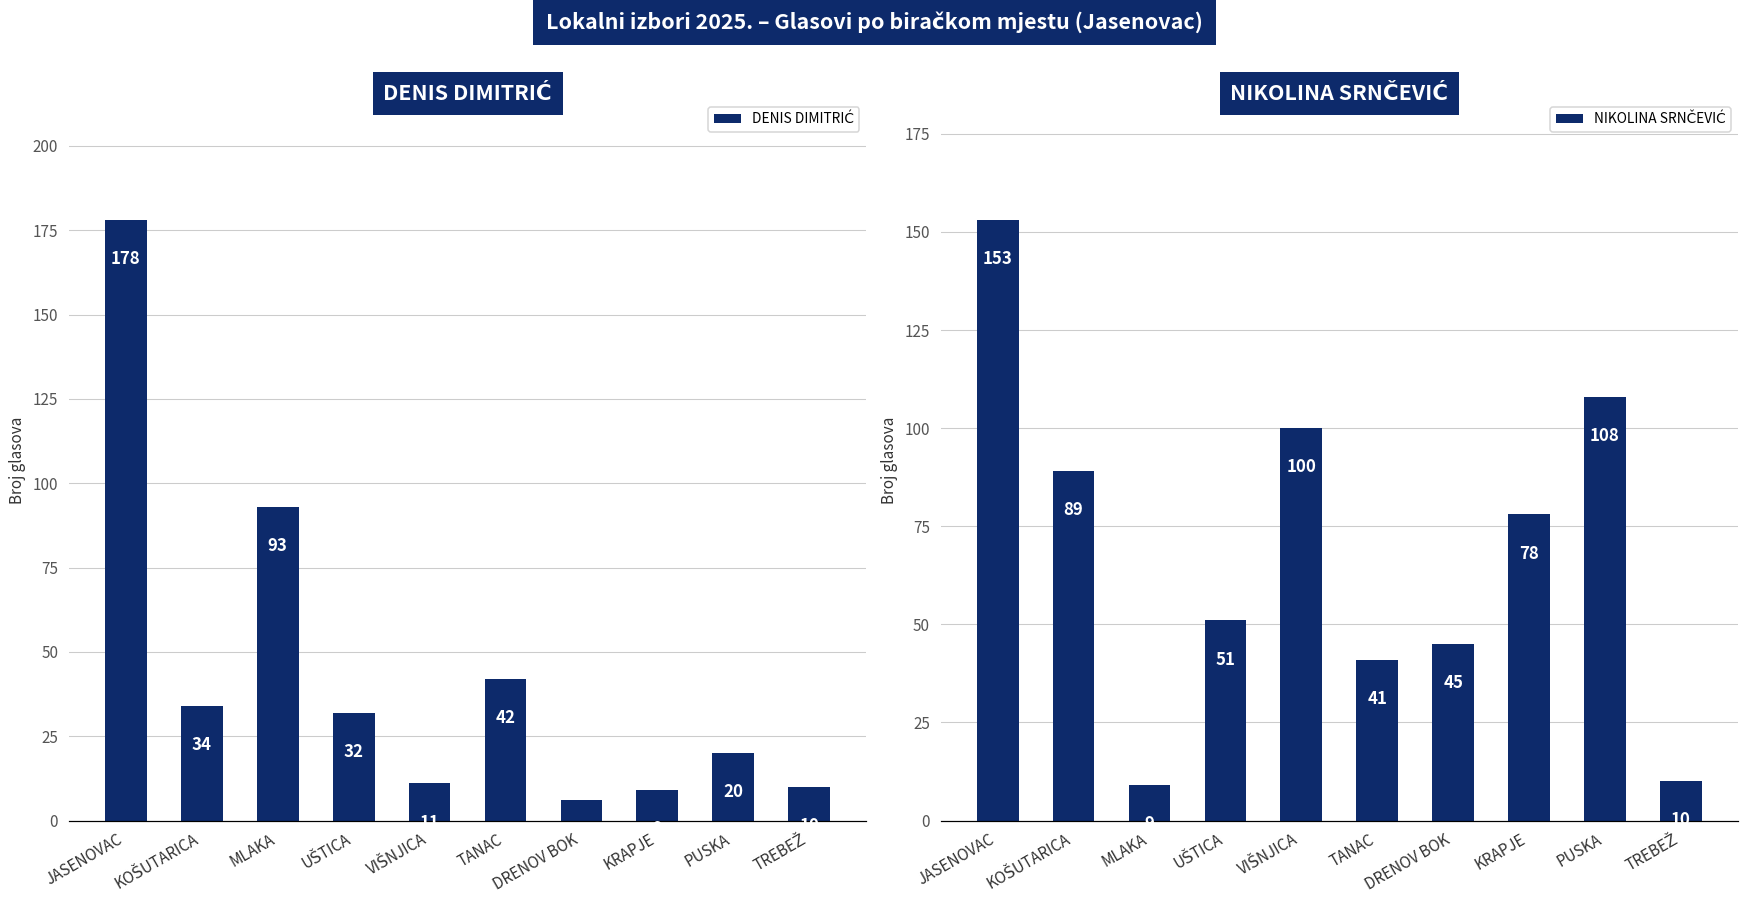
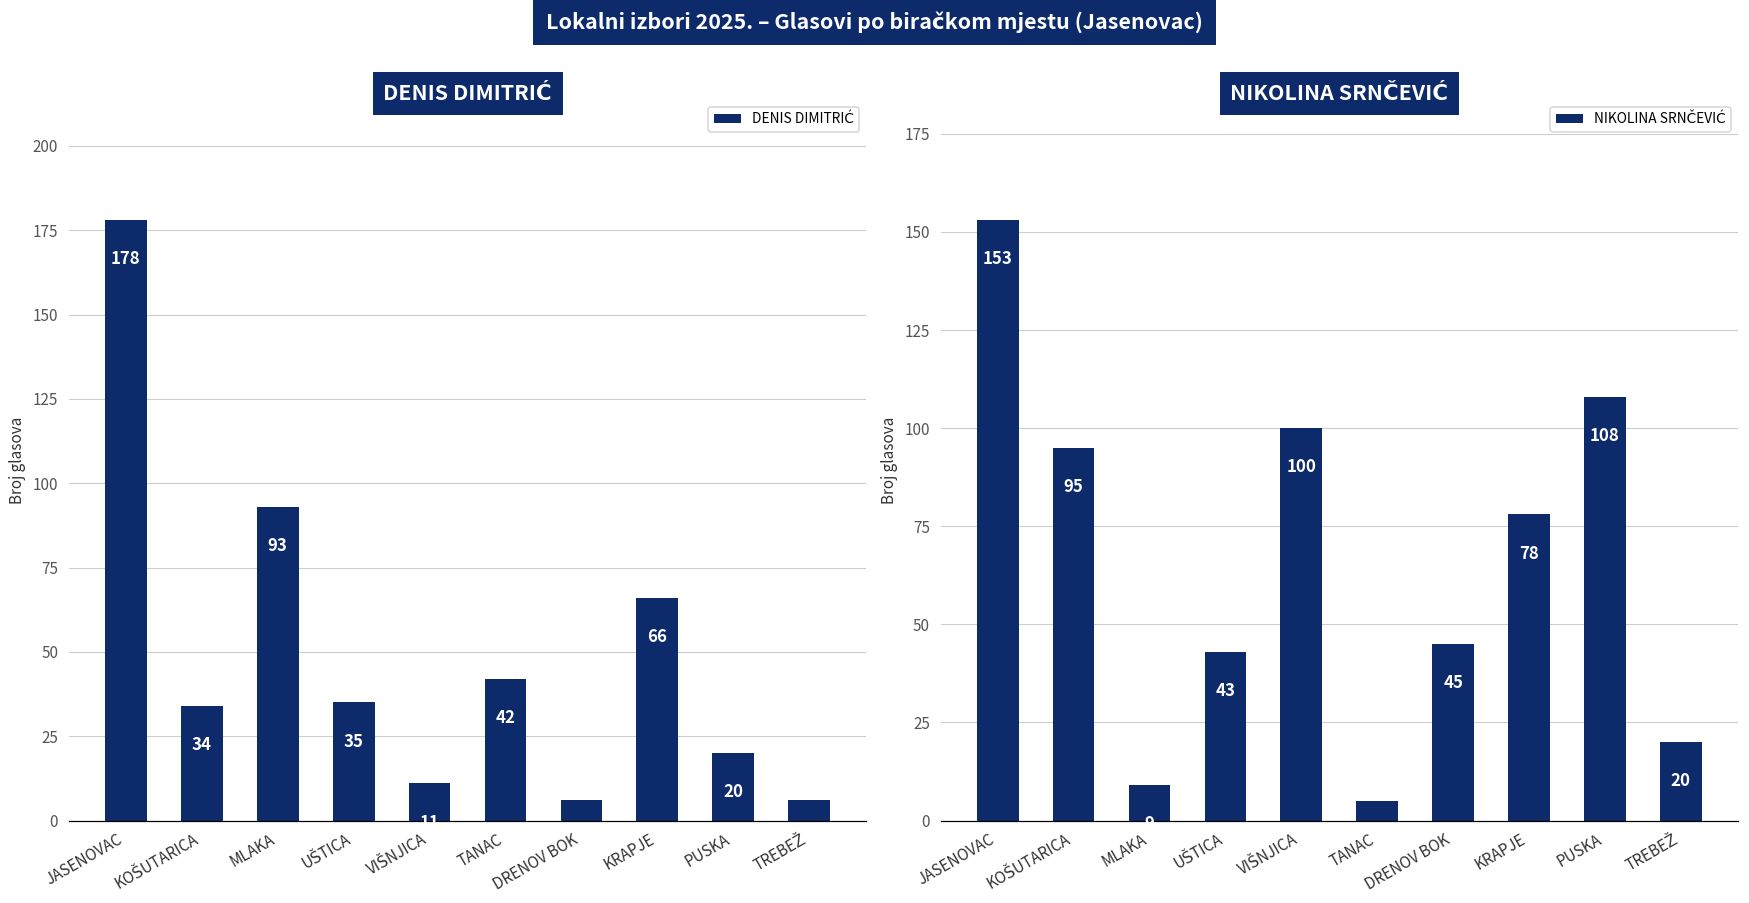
  {
    "DENIS DIMITRIĆ": {
      "JASENOVAC": 178,
      "KOŠUTARICA": 34,
      "MLAKA": 93,
-     "UŠTICA": 32,
+     "UŠTICA": 35,
      "TANAC": 42,
-     "KRAPJE": 9,
+     "KRAPJE": 66,
      "PUSKA": 20,
-     "TREBEŽ": 10
+     "TREBEŽ": 6
    },
    "NIKOLINA SRNČEVIĆ": {
      "JASENOVAC": 153,
-     "KOŠUTARICA": 89,
-     "UŠTICA": 51,
+     "KOŠUTARICA": 95,
+     "UŠTICA": 43,
      "VIŠNJICA": 100,
-     "TANAC": 41,
+     "TANAC": 5,
      "DRENOV BOK": 45,
      "KRAPJE": 78,
      "PUSKA": 108,
-     "TREBEŽ": 10
+     "TREBEŽ": 20
    }
  }
